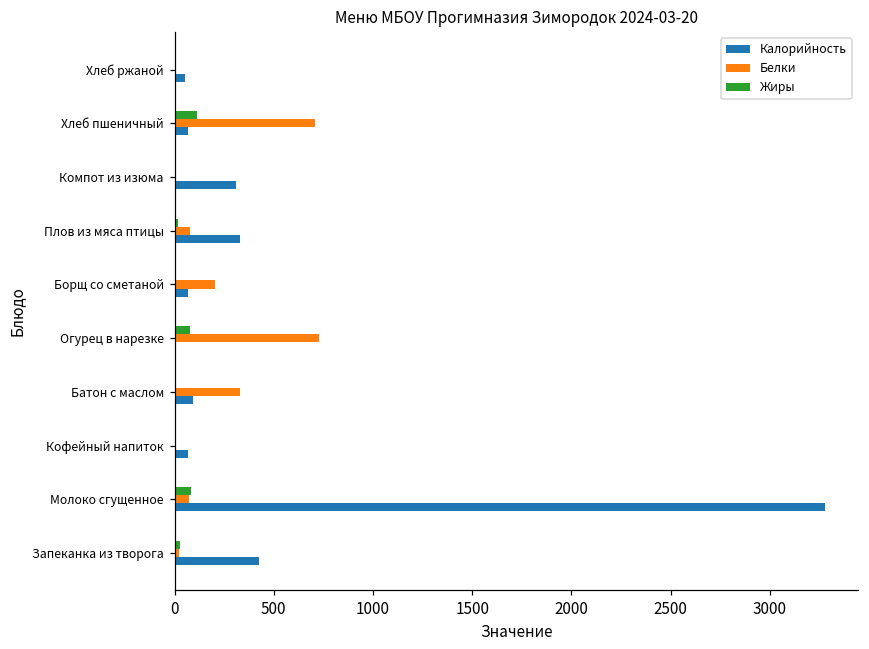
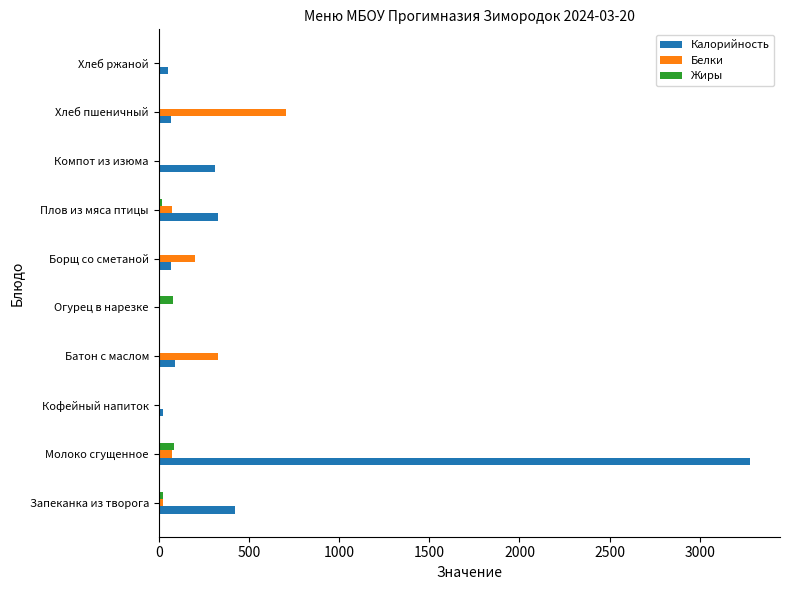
  {
    "Калорийность": {
      "Хлеб ржаной": 50,
      "Хлеб пшеничный": 70,
      "Компот из изюма": 310,
      "Плов из мяса птицы": 330,
      "Борщ со сметаной": 70,
      "Батон с маслом": 90,
-     "Кофейный напиток": 70,
+     "Кофейный напиток": 30,
      "Молоко сгущенное": 3280,
      "Запеканка из творога": 430
    },
    "Белки": {
      "Хлеб пшеничный": 710,
      "Плов из мяса птицы": 80,
      "Борщ со сметаной": 200,
-     "Огурец в нарезке": 730,
+     "Огурец в нарезке": 0,
      "Батон с маслом": 330,
      "Молоко сгущенное": 70,
      "Запеканка из творога": 20
    },
    "Жиры": {
-     "Хлеб пшеничный": 110,
+     "Хлеб пшеничный": 0,
      "Компот из изюма": 0,
      "Плов из мяса птицы": 20,
      "Огурец в нарезке": 80,
      "Молоко сгущенное": 90,
      "Запеканка из творога": 30
    }
  }
